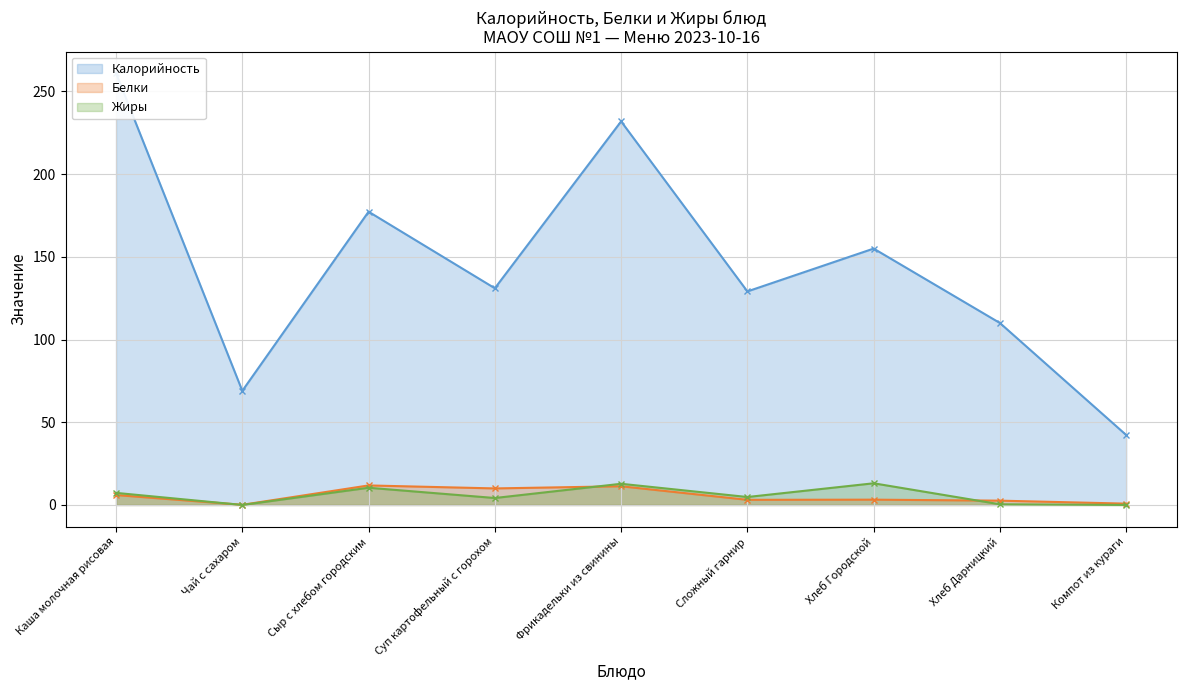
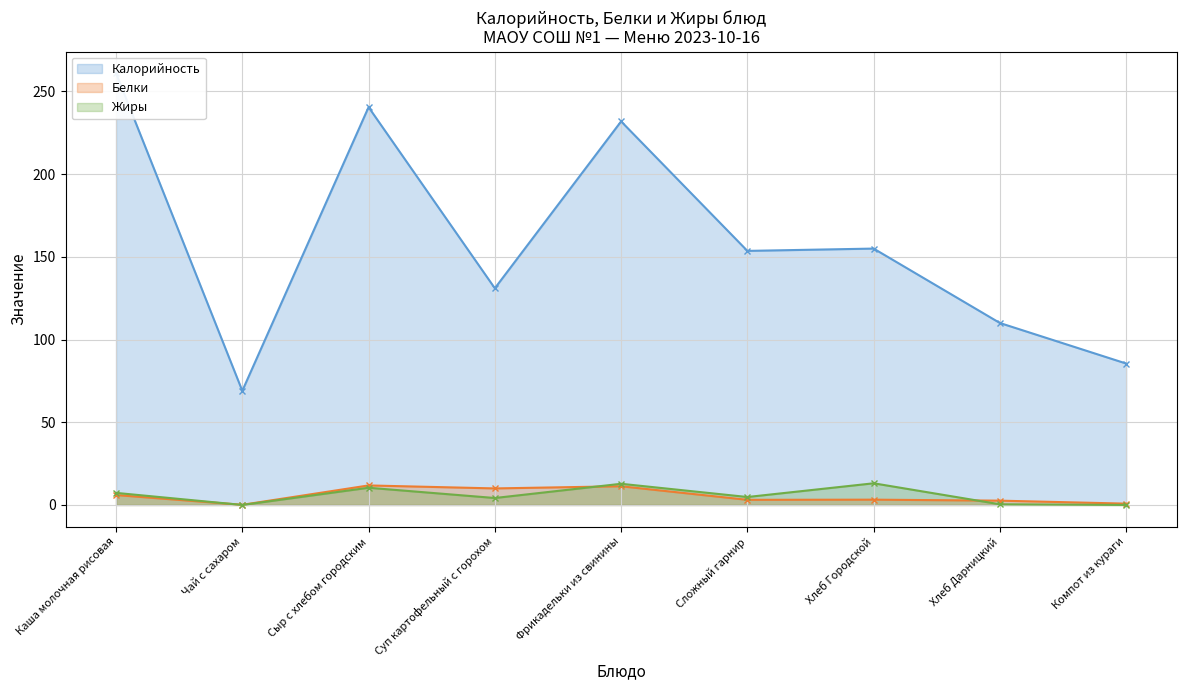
  {
    "Калорийность": {
      "Чай с сахаром": 69,
-     "Сыр с хлебом городским": 177,
+     "Сыр с хлебом городским": 241,
      "Суп картофельный с горохом": 131,
      "Фрикадельки из свинины": 232,
-     "Сложный гарнир": 129,
+     "Сложный гарнир": 154,
      "Хлеб Городской": 155,
      "Хлеб Дарницкий": 110,
-     "Компот из кураги": 42
+     "Компот из кураги": 86
    },
    "Белки": {
      "Суп картофельный с горохом": 10,
      "Сложный гарнир": 3,
      "Хлеб Городской": 3,
      "Хлеб Дарницкий": 3
    },
    "Жиры": {
      "Суп картофельный с горохом": 4,
      "Сложный гарнир": 5,
      "Хлеб Городской": 13,
      "Хлеб Дарницкий": 0
    }
  }
